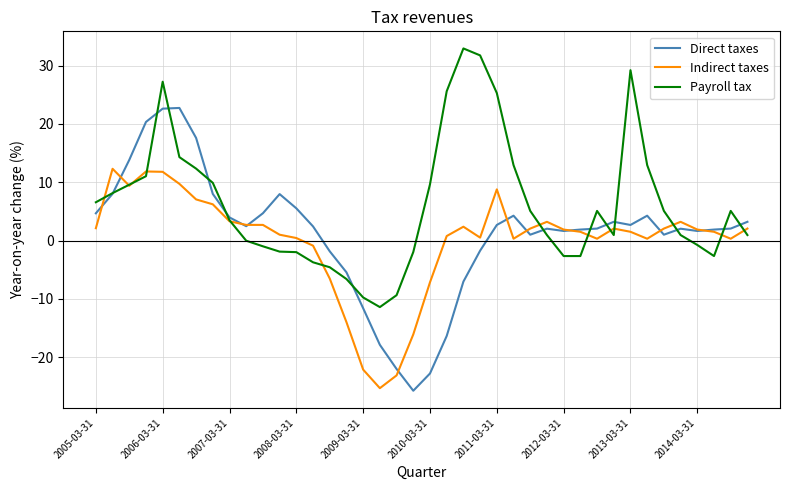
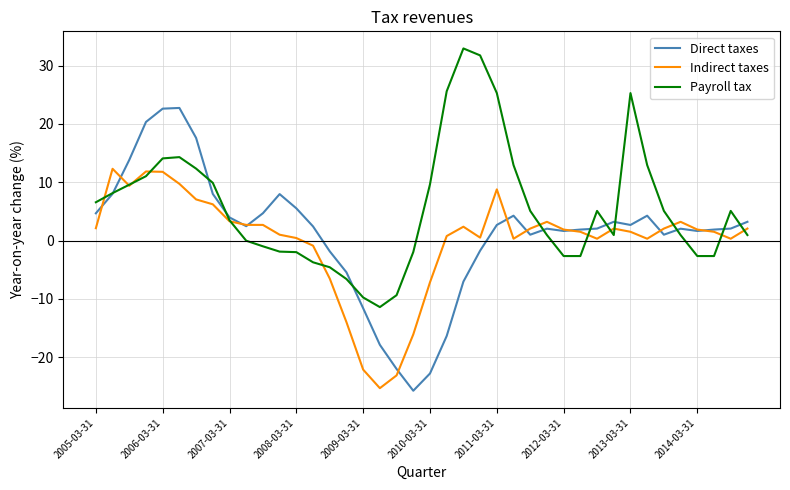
  {
    "Direct taxes": {
      "2005-03-31": 5,
      "2006-03-31": 23,
      "2007-03-31": 4,
      "2008-03-31": 6,
      "2009-03-31": -12,
      "2010-03-31": -23,
      "2011-03-31": 3,
      "2013-03-31": 3
    },
    "Indirect taxes": {
      "2005-03-31": 2,
      "2006-03-31": 12,
      "2008-03-31": 0,
      "2009-03-31": -22,
      "2010-03-31": -7,
      "2011-03-31": 9,
      "2013-03-31": 2
    },
    "Payroll tax": {
      "2005-03-31": 7,
-     "2006-03-31": 27,
+     "2006-03-31": 14,
      "2008-03-31": -2,
      "2009-03-31": -10,
      "2010-03-31": 10,
      "2011-03-31": 25,
      "2012-03-31": -3,
-     "2013-03-31": 29,
-     "2014-03-31": -1
+     "2013-03-31": 25,
+     "2014-03-31": -3
    }
  }
